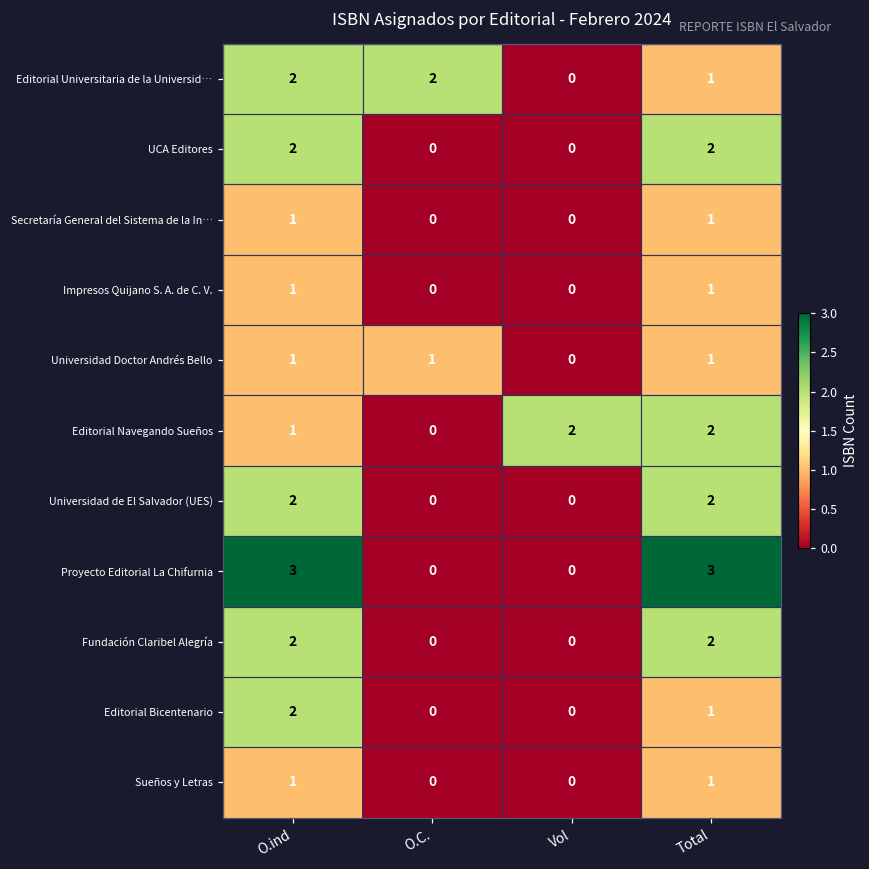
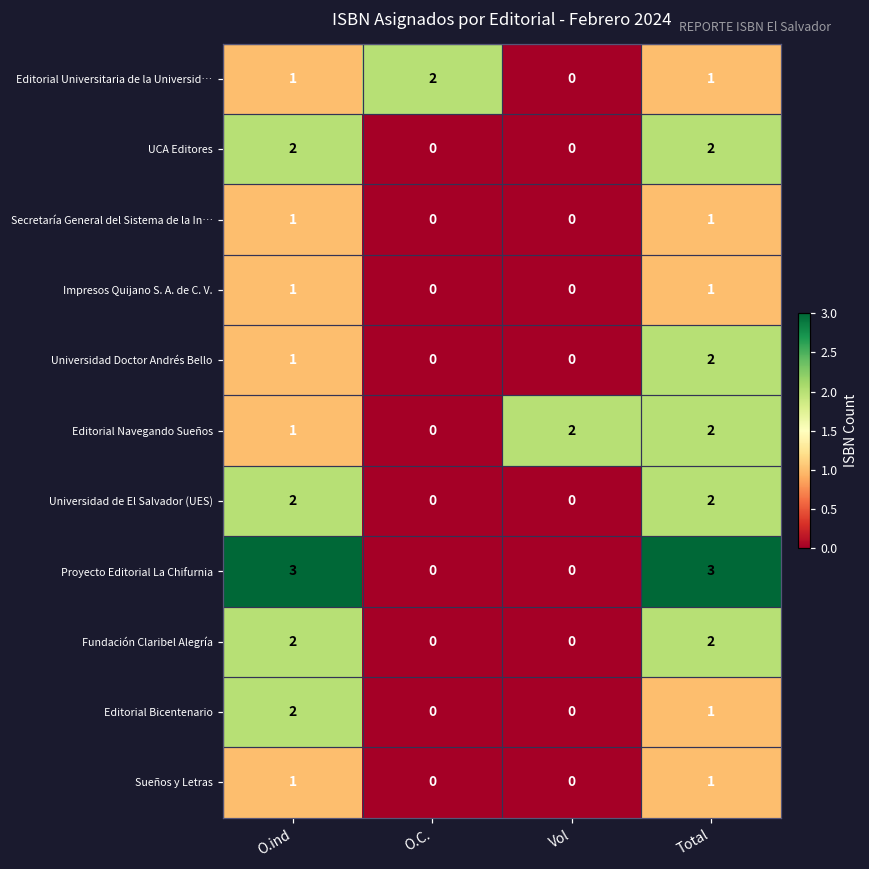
  {
    "Editorial Universitaria de la Universid…": {
-     "O.ind": 2,
+     "O.ind": 1,
      "O.C.": 2,
      "Vol": 0,
      "Total": 1
    },
    "UCA Editores": {
      "O.ind": 2,
      "O.C.": 0,
      "Vol": 0,
      "Total": 2
    },
    "Secretaría General del Sistema de la In…": {
      "O.ind": 1,
      "O.C.": 0,
      "Vol": 0,
      "Total": 1
    },
    "Impresos Quijano S. A. de C. V.": {
      "O.ind": 1,
      "O.C.": 0,
      "Vol": 0,
      "Total": 1
    },
    "Universidad Doctor Andrés Bello": {
      "O.ind": 1,
-     "O.C.": 1,
+     "O.C.": 0,
      "Vol": 0,
-     "Total": 1
+     "Total": 2
    },
    "Editorial Navegando Sueños": {
      "O.ind": 1,
      "O.C.": 0,
      "Vol": 2,
      "Total": 2
    },
    "Universidad de El Salvador (UES)": {
      "O.ind": 2,
      "O.C.": 0,
      "Vol": 0,
      "Total": 2
    },
    "Proyecto Editorial La Chifurnia": {
      "O.ind": 3,
      "O.C.": 0,
      "Vol": 0,
      "Total": 3
    },
    "Fundación Claribel Alegría": {
      "O.ind": 2,
      "O.C.": 0,
      "Vol": 0,
      "Total": 2
    },
    "Editorial Bicentenario": {
      "O.ind": 2,
      "O.C.": 0,
      "Vol": 0,
      "Total": 1
    },
    "Sueños y Letras": {
      "O.ind": 1,
      "O.C.": 0,
      "Vol": 0,
      "Total": 1
    }
  }
